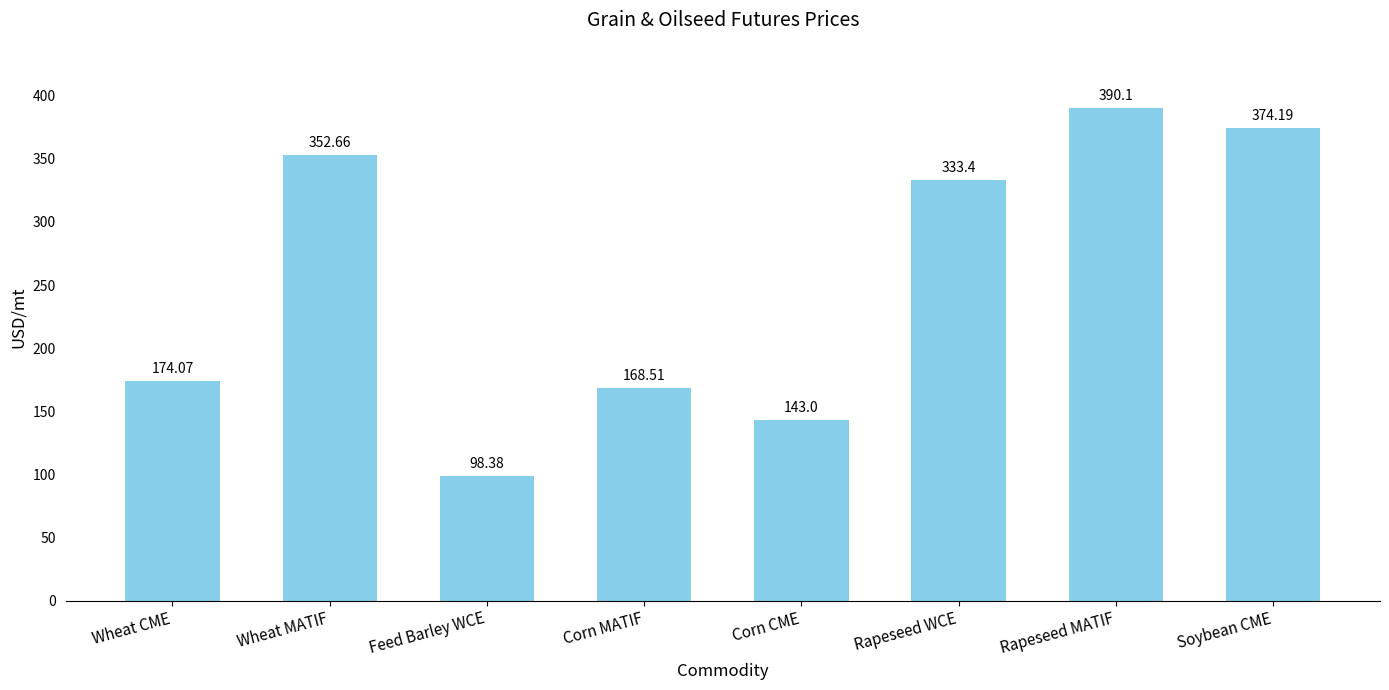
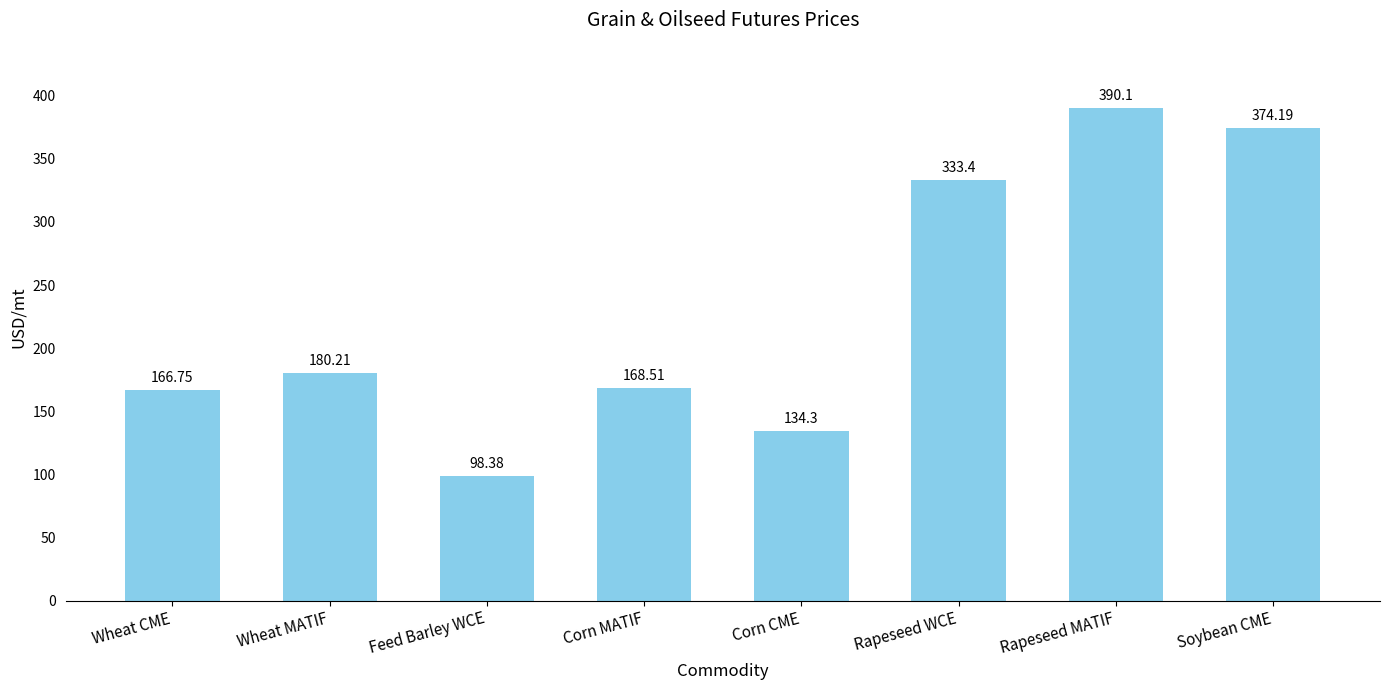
  {
-   "Wheat CME": 174.07,
-   "Wheat MATIF": 352.66,
+   "Wheat CME": 166.75,
+   "Wheat MATIF": 180.21,
    "Feed Barley WCE": 98.38,
    "Corn MATIF": 168.51,
-   "Corn CME": 143.0,
+   "Corn CME": 134.3,
    "Rapeseed WCE": 333.4,
    "Rapeseed MATIF": 390.1,
    "Soybean CME": 374.19
  }
